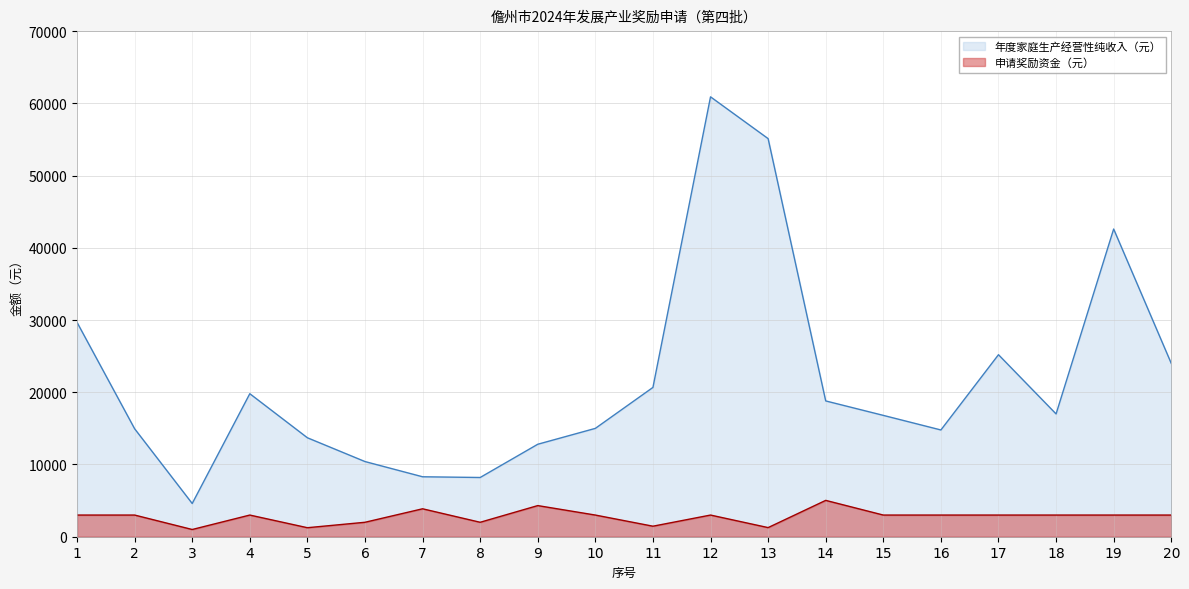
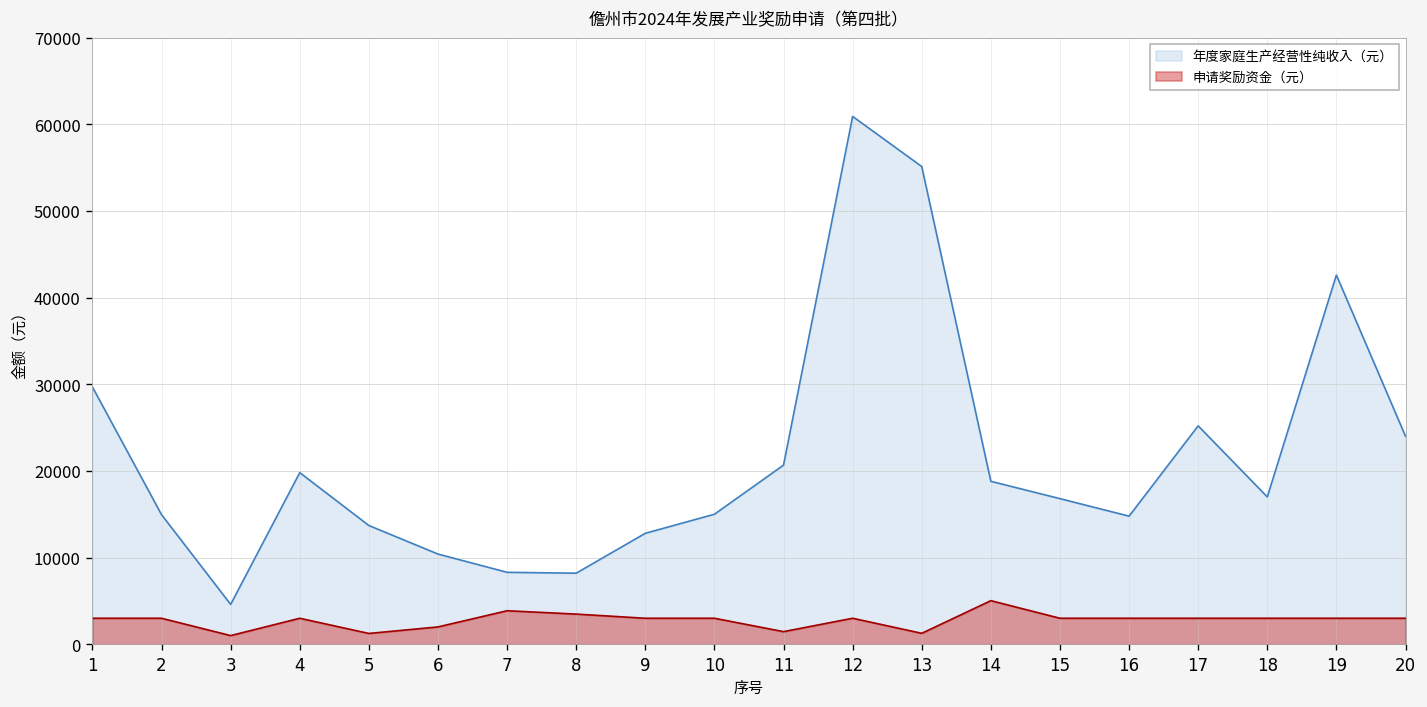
  {
    "年度家庭生产经营性纯收入（元）": {
      "1": 30000,
      "2": 15000,
      "3": 5000,
      "4": 20000,
      "5": 14000,
      "6": 10000,
      "7": 8000,
      "8": 8000,
      "9": 13000,
      "10": 15000,
      "11": 21000,
      "12": 61000,
      "13": 55000,
      "14": 19000,
      "15": 17000,
      "16": 15000,
      "17": 25000,
      "18": 17000,
      "19": 43000,
      "20": 24000
    },
    "申请奖励资金（元）": {
      "1": 3000,
      "2": 3000,
      "3": 1000,
      "4": 3000,
      "5": 1000,
      "6": 2000,
      "7": 4000,
-     "8": 2000,
-     "9": 4000,
+     "8": 3000,
+     "9": 3000,
      "10": 3000,
      "11": 1000,
      "12": 3000,
      "13": 1000,
      "14": 5000,
      "15": 3000,
      "16": 3000,
      "17": 3000,
      "18": 3000,
      "19": 3000,
      "20": 3000
    }
  }
